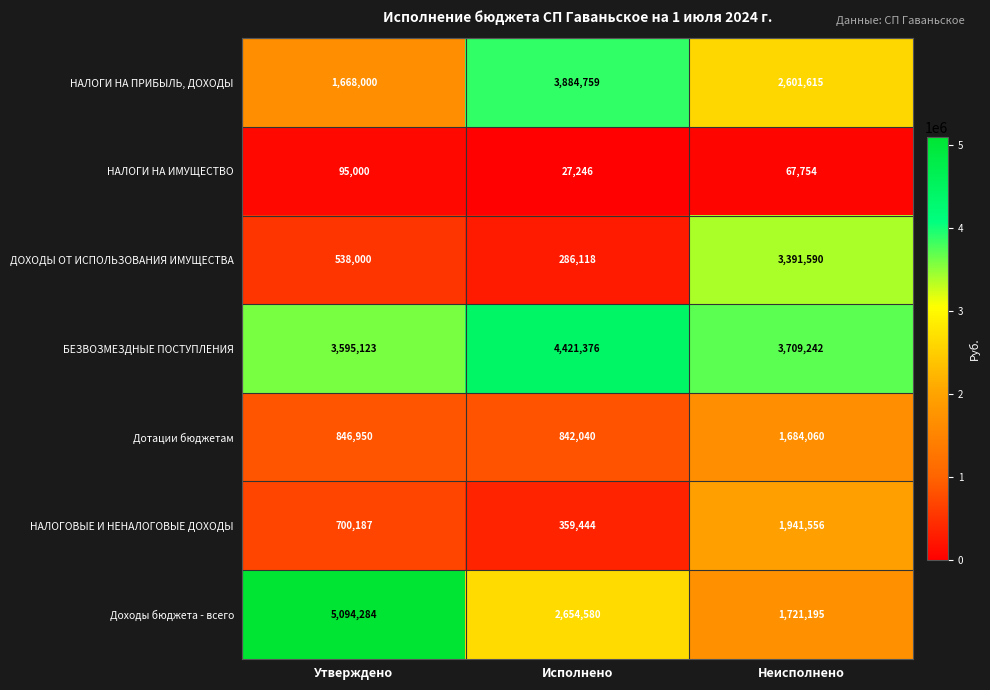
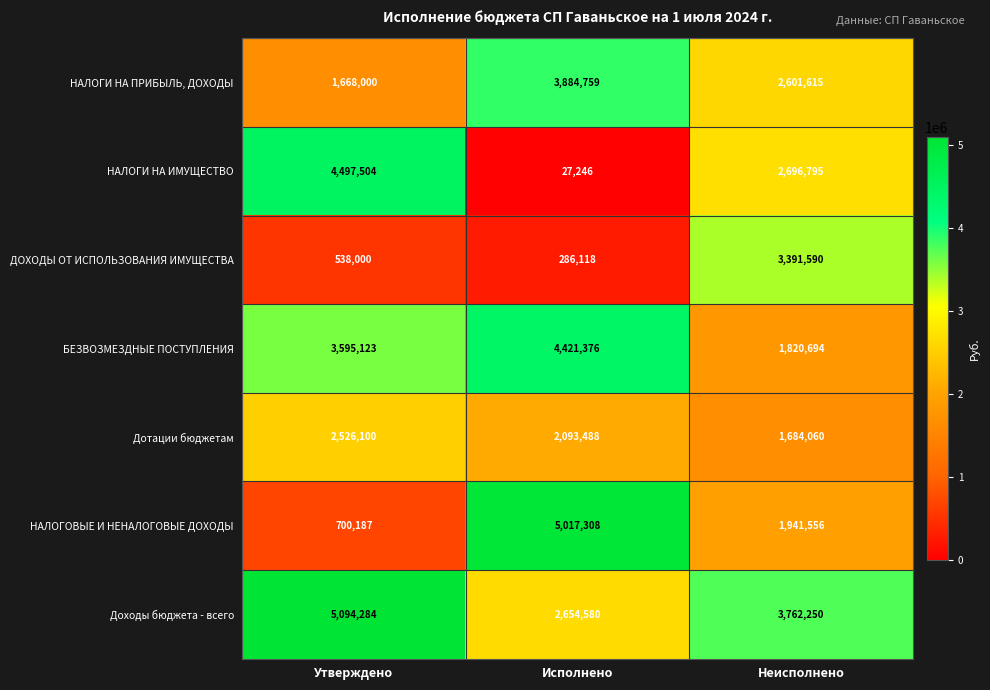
  {
    "НАЛОГИ НА ПРИБЫЛЬ, ДОХОДЫ": {
      "Утверждено": "1,668,000",
      "Исполнено": "3,884,759",
      "Неисполнено": "2,601,615"
    },
    "НАЛОГИ НА ИМУЩЕСТВО": {
-     "Утверждено": "95,000",
+     "Утверждено": "4,497,504",
      "Исполнено": "27,246",
-     "Неисполнено": "67,754"
+     "Неисполнено": "2,696,795"
    },
    "ДОХОДЫ ОТ ИСПОЛЬЗОВАНИЯ ИМУЩЕСТВА": {
      "Утверждено": "538,000",
      "Исполнено": "286,118",
      "Неисполнено": "3,391,590"
    },
    "БЕЗВОЗМЕЗДНЫЕ ПОСТУПЛЕНИЯ": {
      "Утверждено": "3,595,123",
      "Исполнено": "4,421,376",
-     "Неисполнено": "3,709,242"
+     "Неисполнено": "1,820,694"
    },
    "Дотации бюджетам": {
-     "Утверждено": "846,950",
-     "Исполнено": "842,040",
+     "Утверждено": "2,526,100",
+     "Исполнено": "2,093,488",
      "Неисполнено": "1,684,060"
    },
    "НАЛОГОВЫЕ И НЕНАЛОГОВЫЕ ДОХОДЫ": {
      "Утверждено": "700,187",
-     "Исполнено": "359,444",
+     "Исполнено": "5,017,308",
      "Неисполнено": "1,941,556"
    },
    "Доходы бюджета - всего": {
      "Утверждено": "5,094,284",
      "Исполнено": "2,654,580",
-     "Неисполнено": "1,721,195"
+     "Неисполнено": "3,762,250"
    }
  }
